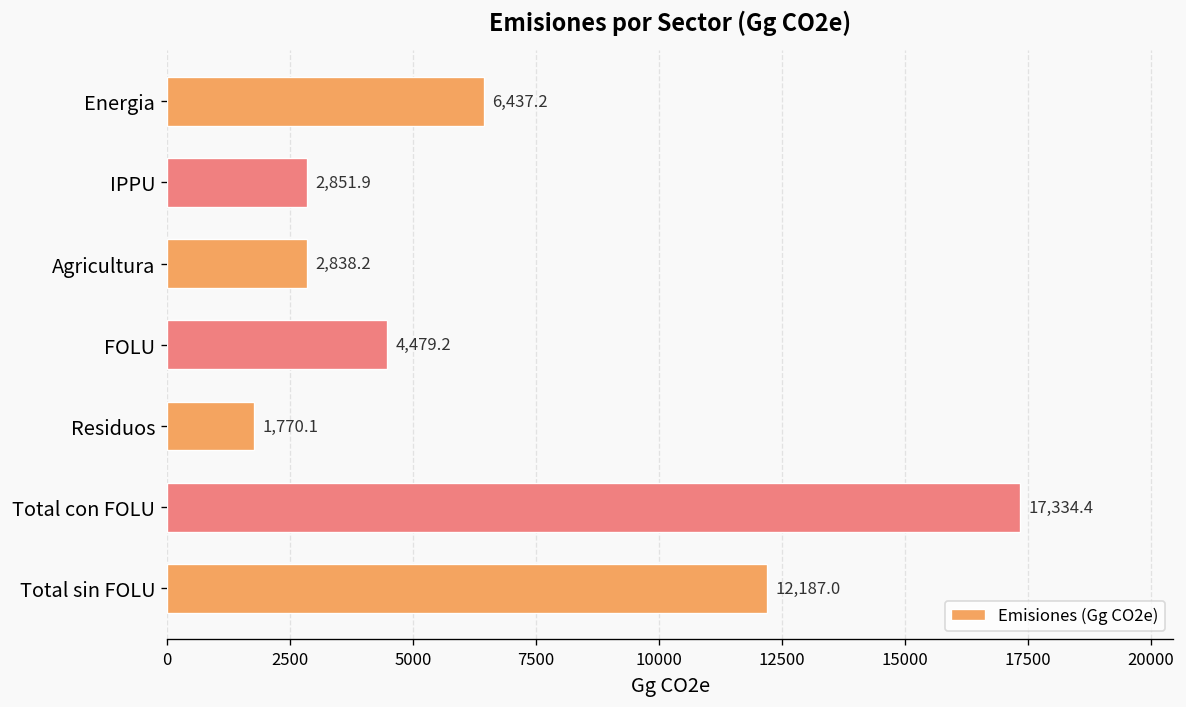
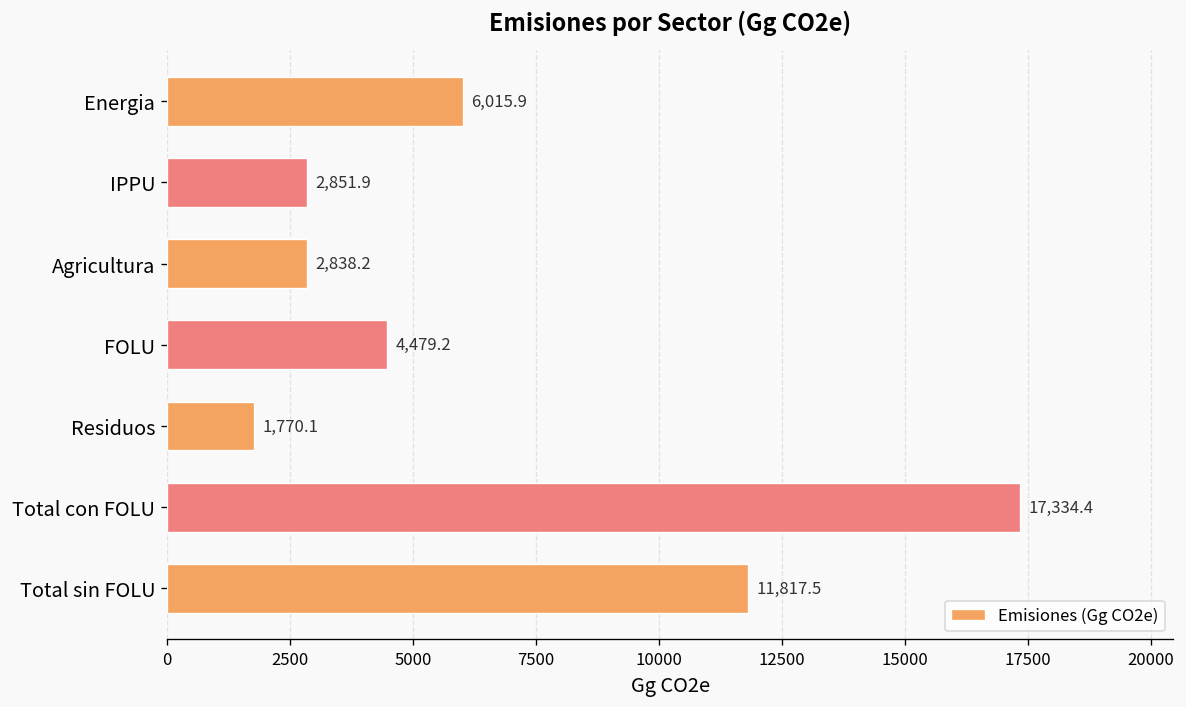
  {
-   "Energia": "6,437.2",
+   "Energia": "6,015.9",
    "IPPU": "2,851.9",
    "Agricultura": "2,838.2",
    "FOLU": "4,479.2",
    "Residuos": "1,770.1",
    "Total con FOLU": "17,334.4",
-   "Total sin FOLU": "12,187.0"
+   "Total sin FOLU": "11,817.5"
  }
